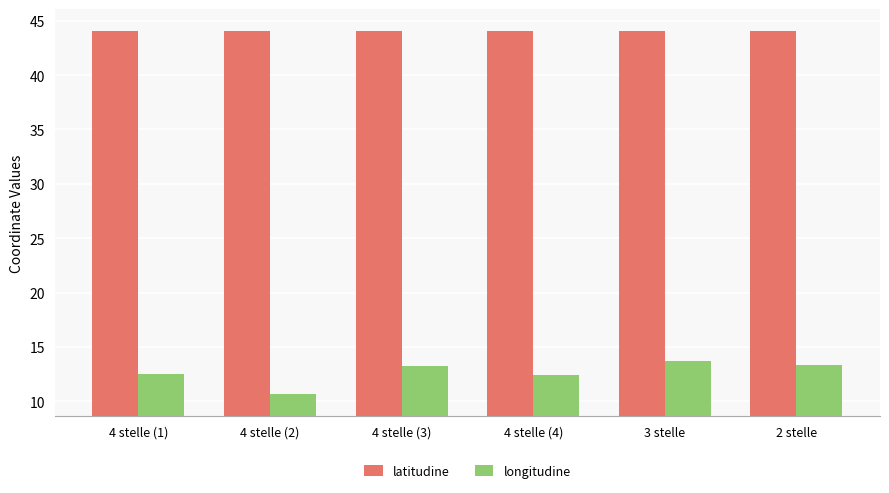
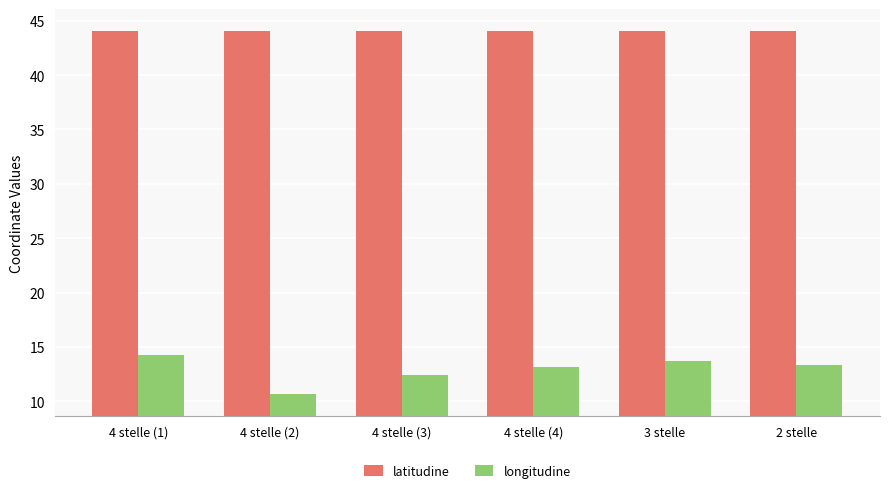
  {
    "latitudine": {
      "4 stelle (1)": 44.1,
      "4 stelle (2)": 44.1,
      "4 stelle (3)": 44.1,
      "4 stelle (4)": 44.0,
      "3 stelle": 44.1,
      "2 stelle": 44.1
    },
    "longitudine": {
-     "4 stelle (1)": 12.5,
+     "4 stelle (1)": 14.3,
      "4 stelle (2)": 10.6,
-     "4 stelle (3)": 13.2,
-     "4 stelle (4)": 12.4,
+     "4 stelle (3)": 12.4,
+     "4 stelle (4)": 13.1,
      "3 stelle": 13.7,
      "2 stelle": 13.4
    }
  }
